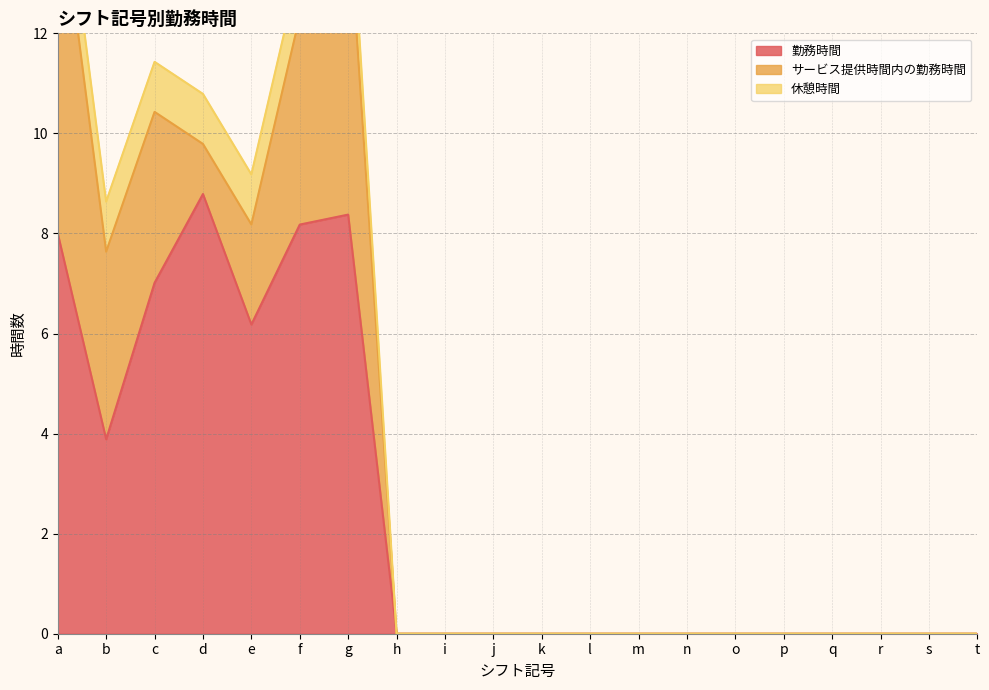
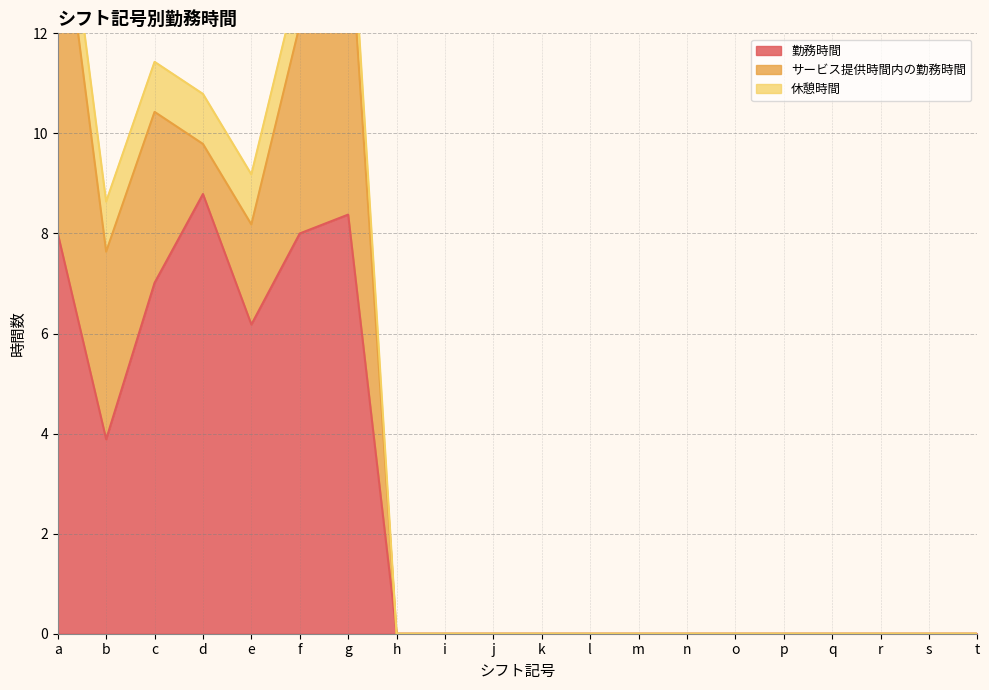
  {
    "勤務時間": {
      "a": 8.0,
      "b": 3.9,
      "c": 7.0,
      "d": 8.8,
      "e": 6.2,
-     "f": 8.2,
+     "f": 8.0,
      "g": 8.4
    }
  }
